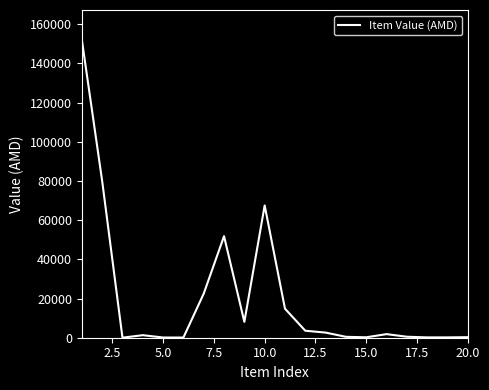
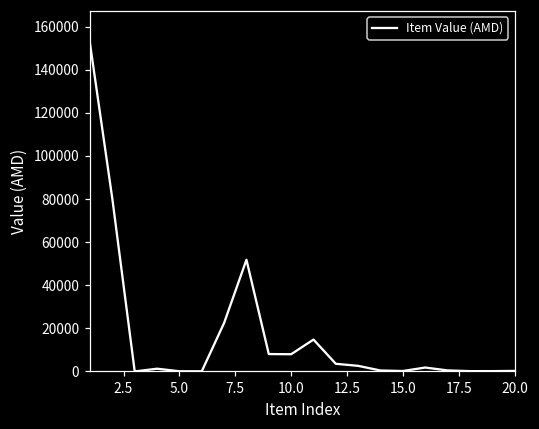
  {
    "5.0": 0,
-   "10.0": 67000,
+   "10.0": 8000,
    "15.0": 0,
    "20.0": 0
  }
